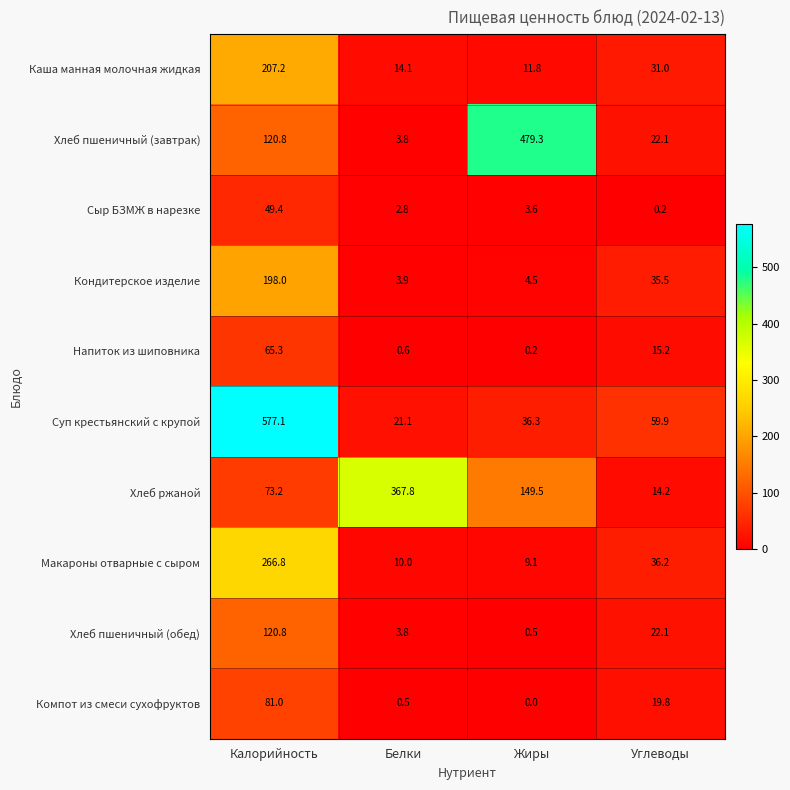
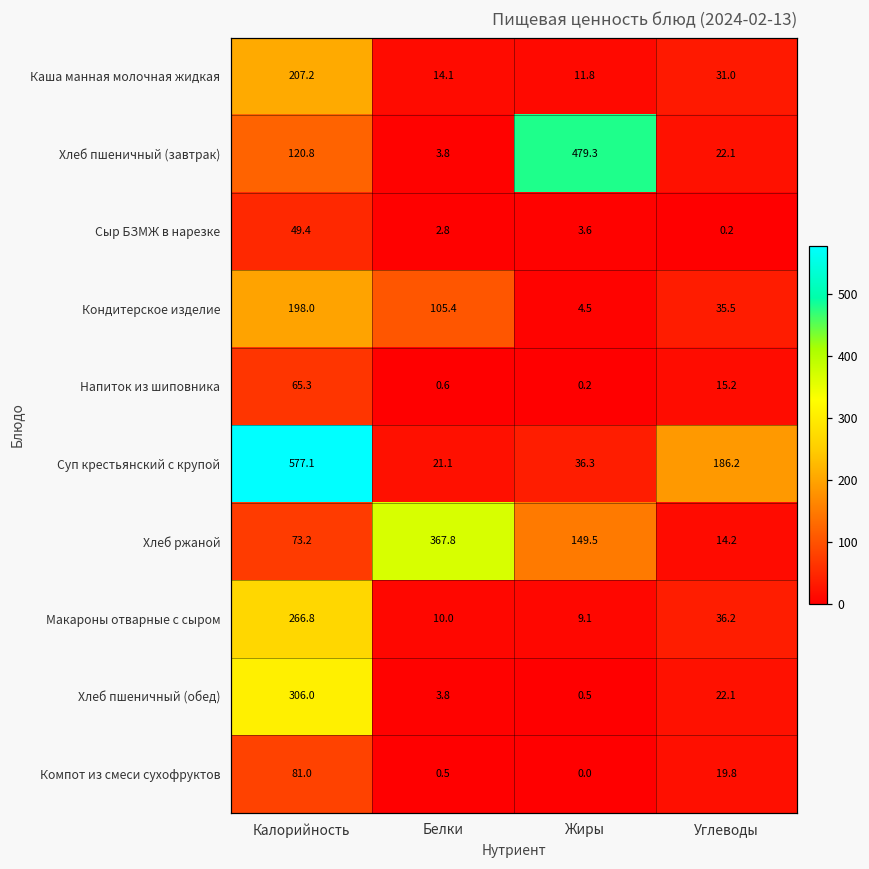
  {
    "Каша манная молочная жидкая": {
      "Калорийность": 207.2,
      "Белки": 14.1,
      "Жиры": 11.8,
      "Углеводы": 31.0
    },
    "Хлеб пшеничный (завтрак)": {
      "Калорийность": 120.8,
      "Белки": 3.8,
      "Жиры": 479.3,
      "Углеводы": 22.1
    },
    "Сыр БЗМЖ в нарезке": {
      "Калорийность": 49.4,
      "Белки": 2.8,
      "Жиры": 3.6,
      "Углеводы": 0.2
    },
    "Кондитерское изделие": {
      "Калорийность": 198.0,
-     "Белки": 3.9,
+     "Белки": 105.4,
      "Жиры": 4.5,
      "Углеводы": 35.5
    },
    "Напиток из шиповника": {
      "Калорийность": 65.3,
      "Белки": 0.6,
      "Жиры": 0.2,
      "Углеводы": 15.2
    },
    "Суп крестьянский с крупой": {
      "Калорийность": 577.1,
      "Белки": 21.1,
      "Жиры": 36.3,
-     "Углеводы": 59.9
+     "Углеводы": 186.2
    },
    "Хлеб ржаной": {
      "Калорийность": 73.2,
      "Белки": 367.8,
      "Жиры": 149.5,
      "Углеводы": 14.2
    },
    "Макароны отварные с сыром": {
      "Калорийность": 266.8,
      "Белки": 10.0,
      "Жиры": 9.1,
      "Углеводы": 36.2
    },
    "Хлеб пшеничный (обед)": {
-     "Калорийность": 120.8,
+     "Калорийность": 306.0,
      "Белки": 3.8,
      "Жиры": 0.5,
      "Углеводы": 22.1
    },
    "Компот из смеси сухофруктов": {
      "Калорийность": 81.0,
      "Белки": 0.5,
      "Жиры": 0.0,
      "Углеводы": 19.8
    }
  }
